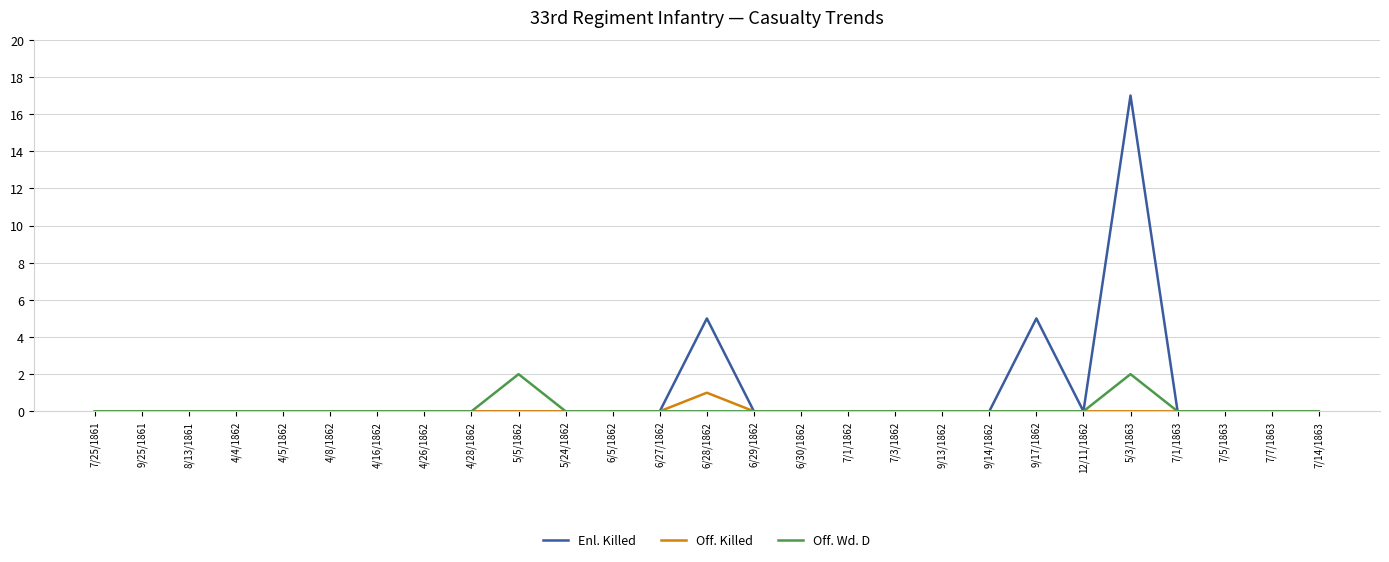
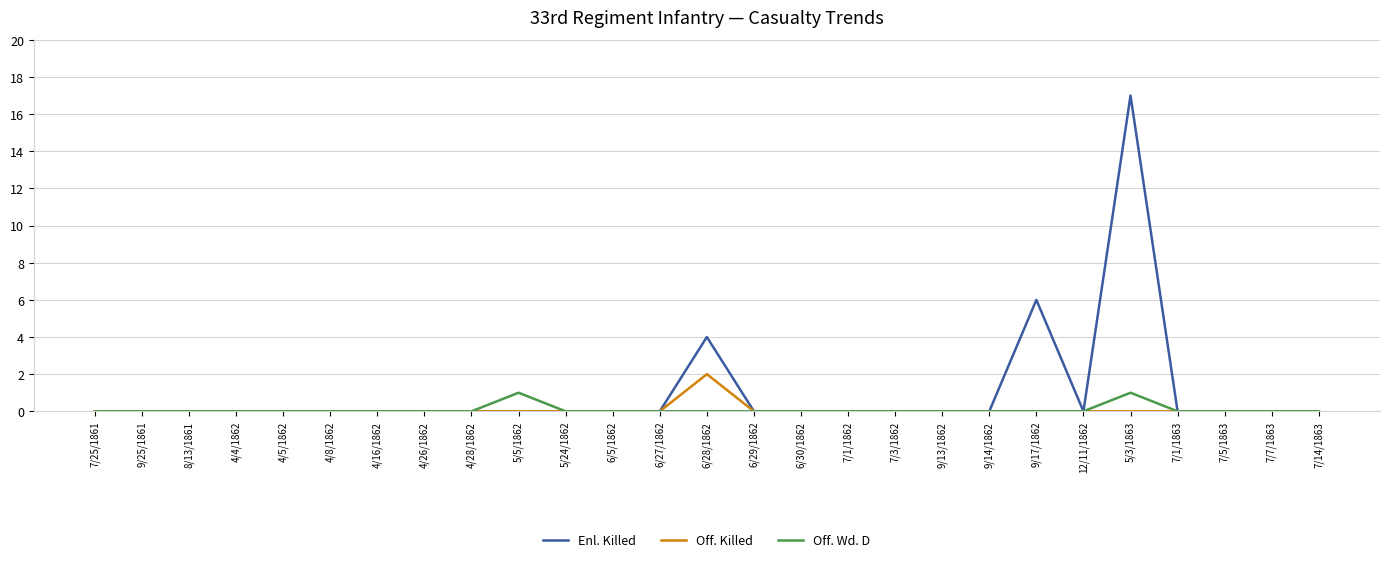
  {
    "Enl. Killed": {
-     "6/28/1862": 5,
-     "9/17/1862": 5,
+     "6/28/1862": 4,
+     "9/17/1862": 6,
      "5/3/1863": 17
    },
    "Off. Killed": {
-     "6/28/1862": 1,
+     "6/28/1862": 2,
      "5/3/1863": 0
    },
    "Off. Wd. D": {
-     "5/5/1862": 2,
+     "5/5/1862": 1,
      "6/28/1862": 0,
-     "5/3/1863": 2
+     "5/3/1863": 1
    }
  }
